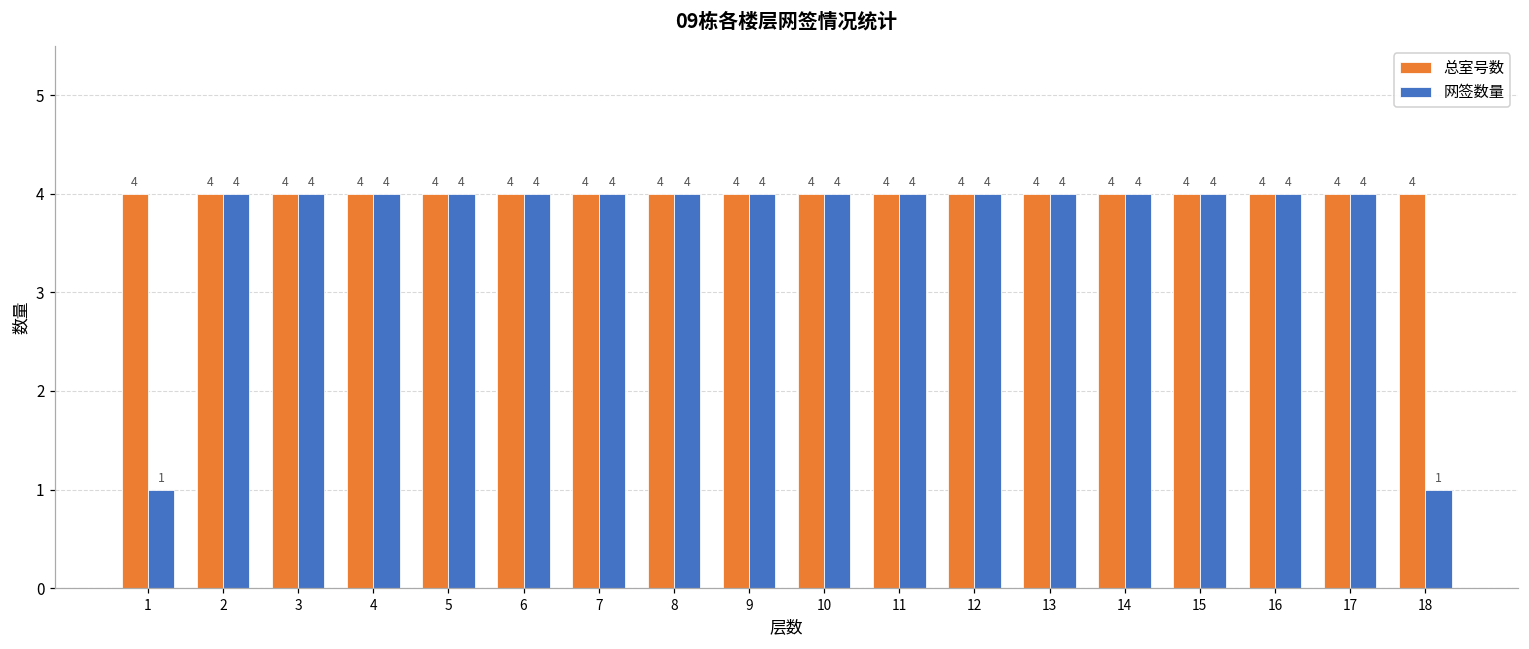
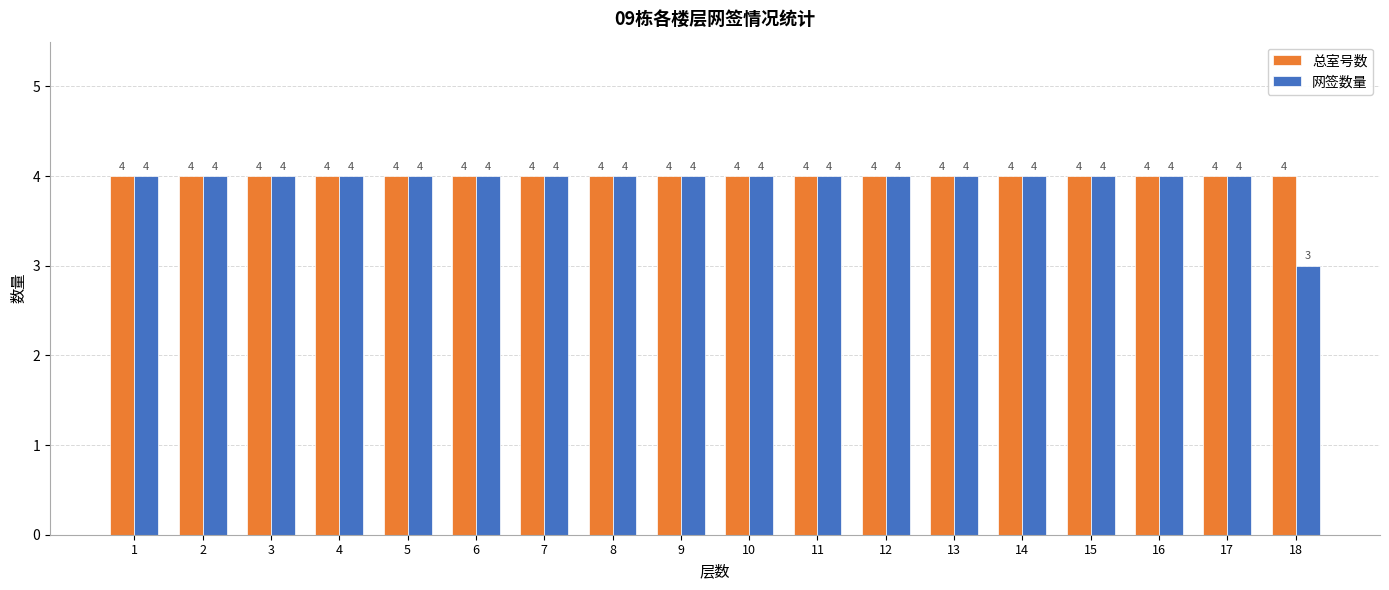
  {
    "总室号数": {
      "1": 4,
      "2": 4,
      "3": 4,
      "4": 4,
      "5": 4,
      "6": 4,
      "7": 4,
      "8": 4,
      "9": 4,
      "10": 4,
      "11": 4,
      "12": 4,
      "13": 4,
      "14": 4,
      "15": 4,
      "16": 4,
      "17": 4,
      "18": 4
    },
    "网签数量": {
-     "1": 1,
+     "1": 4,
      "2": 4,
      "3": 4,
      "4": 4,
      "5": 4,
      "6": 4,
      "7": 4,
      "8": 4,
      "9": 4,
      "10": 4,
      "11": 4,
      "12": 4,
      "13": 4,
      "14": 4,
      "15": 4,
      "16": 4,
      "17": 4,
-     "18": 1
+     "18": 3
    }
  }
